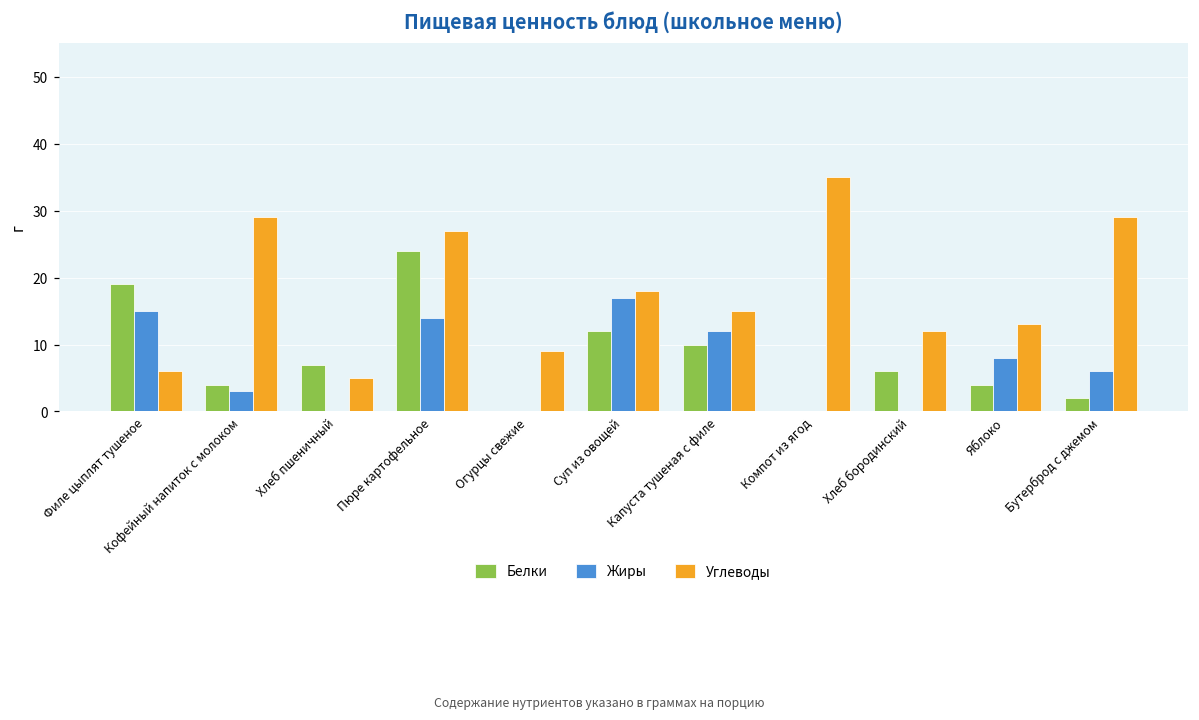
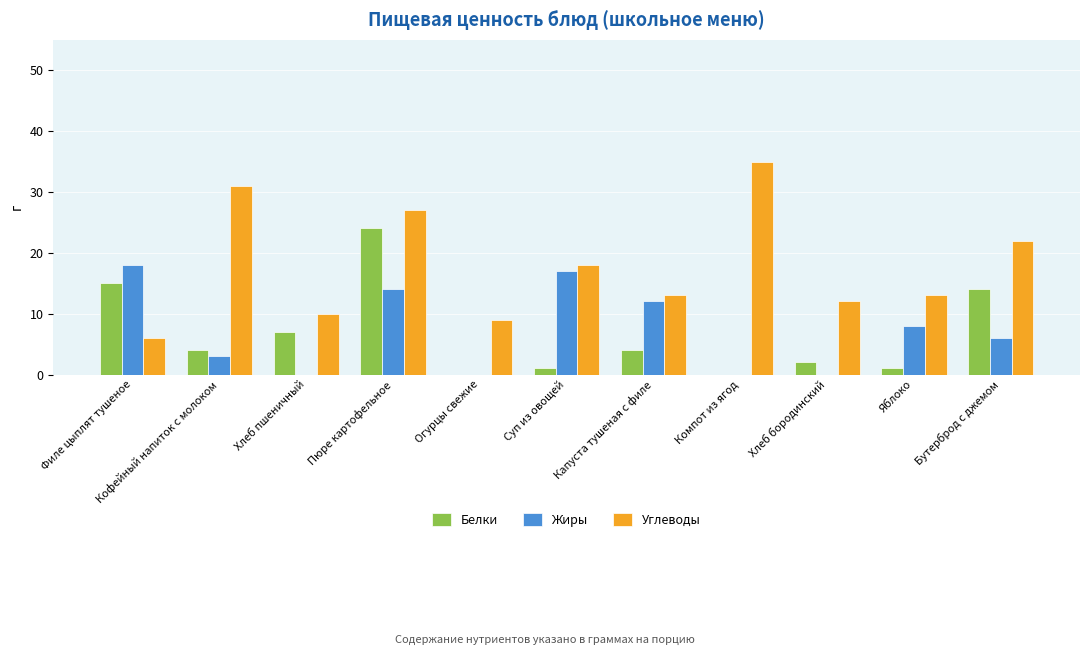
  {
    "Белки": {
-     "Филе цыплят тушеное": 19,
+     "Филе цыплят тушеное": 15,
      "Кофейный напиток с молоком": 4,
      "Хлеб пшеничный": 7,
      "Пюре картофельное": 24,
      "Огурцы свежие": 0,
-     "Суп из овощей": 12,
-     "Капуста тушеная с филе": 10,
+     "Суп из овощей": 1,
+     "Капуста тушеная с филе": 4,
      "Компот из ягод": 0,
-     "Хлеб бородинский": 6,
-     "Яблоко": 4,
-     "Бутерброд с джемом": 2
+     "Хлеб бородинский": 2,
+     "Яблоко": 1,
+     "Бутерброд с джемом": 14
    },
    "Жиры": {
-     "Филе цыплят тушеное": 15,
+     "Филе цыплят тушеное": 18,
      "Кофейный напиток с молоком": 3,
      "Хлеб пшеничный": 0,
      "Пюре картофельное": 14,
      "Огурцы свежие": 0,
      "Суп из овощей": 17,
      "Капуста тушеная с филе": 12,
      "Компот из ягод": 0,
      "Хлеб бородинский": 0,
      "Яблоко": 8,
      "Бутерброд с джемом": 6
    },
    "Углеводы": {
      "Филе цыплят тушеное": 6,
-     "Кофейный напиток с молоком": 29,
-     "Хлеб пшеничный": 5,
+     "Кофейный напиток с молоком": 31,
+     "Хлеб пшеничный": 10,
      "Пюре картофельное": 27,
      "Огурцы свежие": 9,
      "Суп из овощей": 18,
-     "Капуста тушеная с филе": 15,
+     "Капуста тушеная с филе": 13,
      "Компот из ягод": 35,
      "Хлеб бородинский": 12,
      "Яблоко": 13,
-     "Бутерброд с джемом": 29
+     "Бутерброд с джемом": 22
    }
  }
